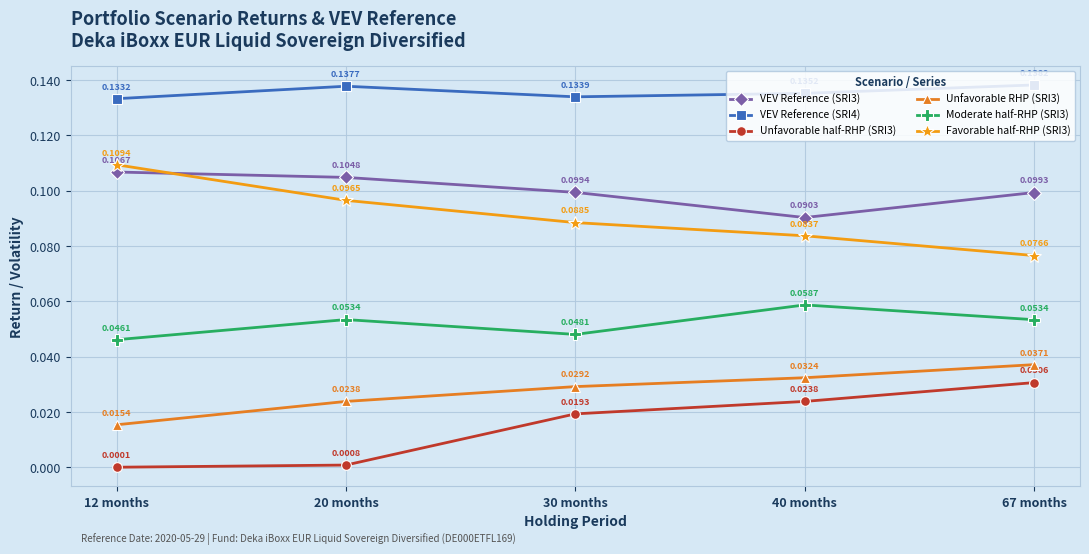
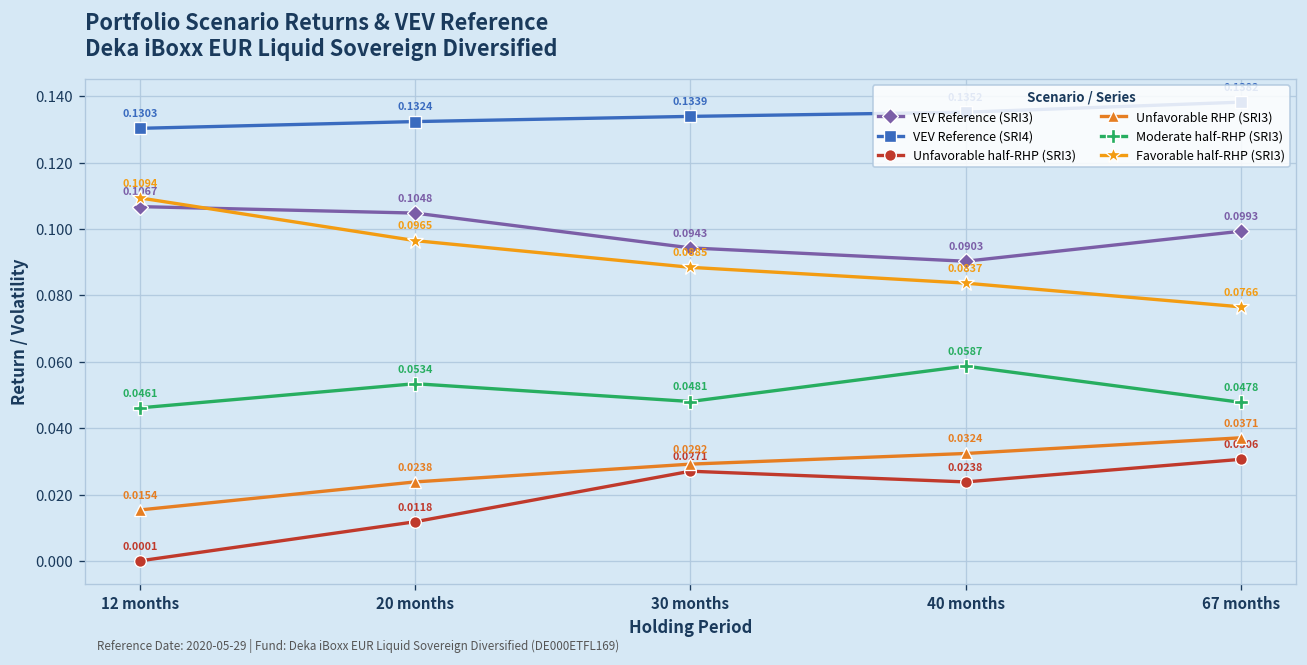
  {
    "VEV Reference (SRI3)": {
      "20 months": 0.1048,
-     "30 months": 0.0994,
+     "30 months": 0.0943,
      "40 months": 0.0903,
      "67 months": 0.0993
    },
    "VEV Reference (SRI4)": {
-     "12 months": 0.1332,
-     "20 months": 0.1377,
+     "12 months": 0.1303,
+     "20 months": 0.1324,
      "30 months": 0.1339
    },
    "Unfavorable half-RHP (SRI3)": {
      "12 months": 0.0001,
-     "20 months": 0.0008,
-     "30 months": 0.0193,
+     "20 months": 0.0118,
+     "30 months": 0.0271,
      "40 months": 0.0238
    },
    "Moderate half-RHP (SRI3)": {
      "12 months": 0.0461,
      "20 months": 0.0534,
      "30 months": 0.0481,
      "40 months": 0.0587,
-     "67 months": 0.0534
+     "67 months": 0.0478
    }
  }
